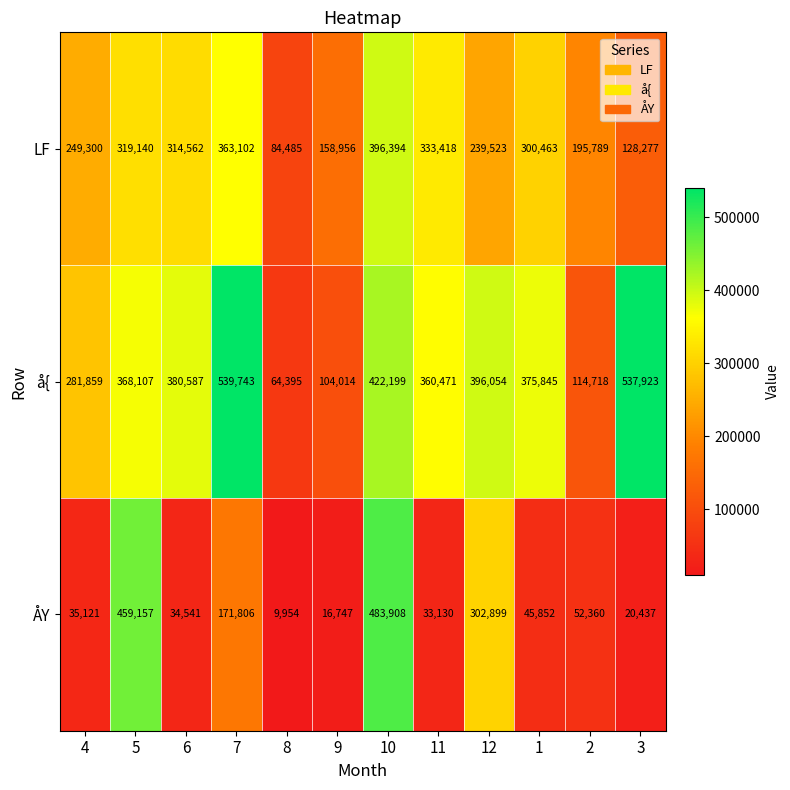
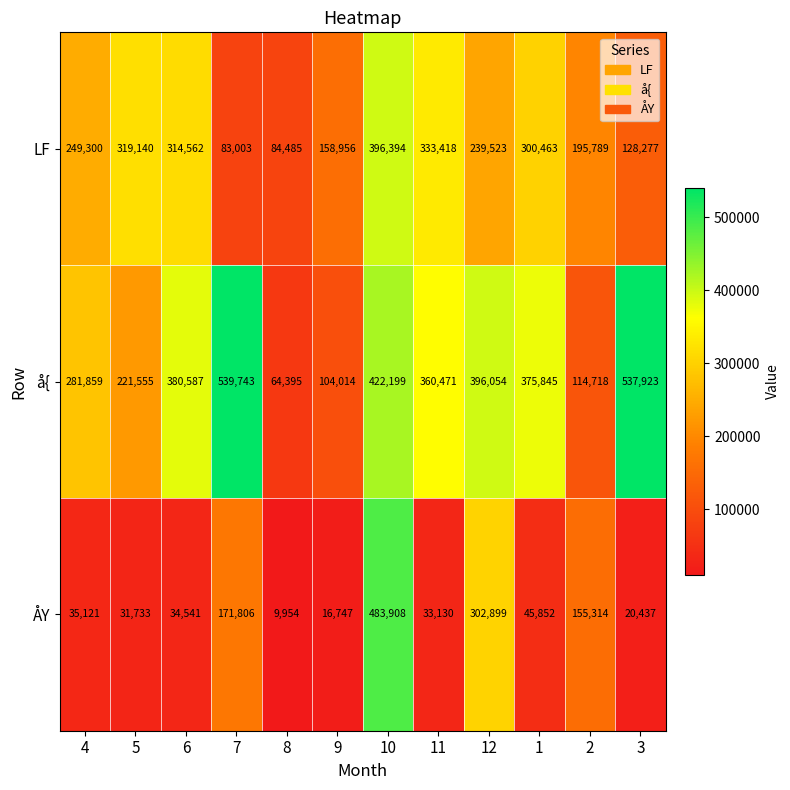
  {
    "LF": {
      "4": "249,300",
      "5": "319,140",
      "6": "314,562",
-     "7": "363,102",
+     "7": "83,003",
      "8": "84,485",
      "9": "158,956",
      "10": "396,394",
      "11": "333,418",
      "12": "239,523",
      "1": "300,463",
      "2": "195,789",
      "3": "128,277"
    },
    "å{": {
      "4": "281,859",
-     "5": "368,107",
+     "5": "221,555",
      "6": "380,587",
      "7": "539,743",
      "8": "64,395",
      "9": "104,014",
      "10": "422,199",
      "11": "360,471",
      "12": "396,054",
      "1": "375,845",
      "2": "114,718",
      "3": "537,923"
    },
    "ÅY": {
      "4": "35,121",
-     "5": "459,157",
+     "5": "31,733",
      "6": "34,541",
      "7": "171,806",
      "8": "9,954",
      "9": "16,747",
      "10": "483,908",
      "11": "33,130",
      "12": "302,899",
      "1": "45,852",
-     "2": "52,360",
+     "2": "155,314",
      "3": "20,437"
    }
  }
